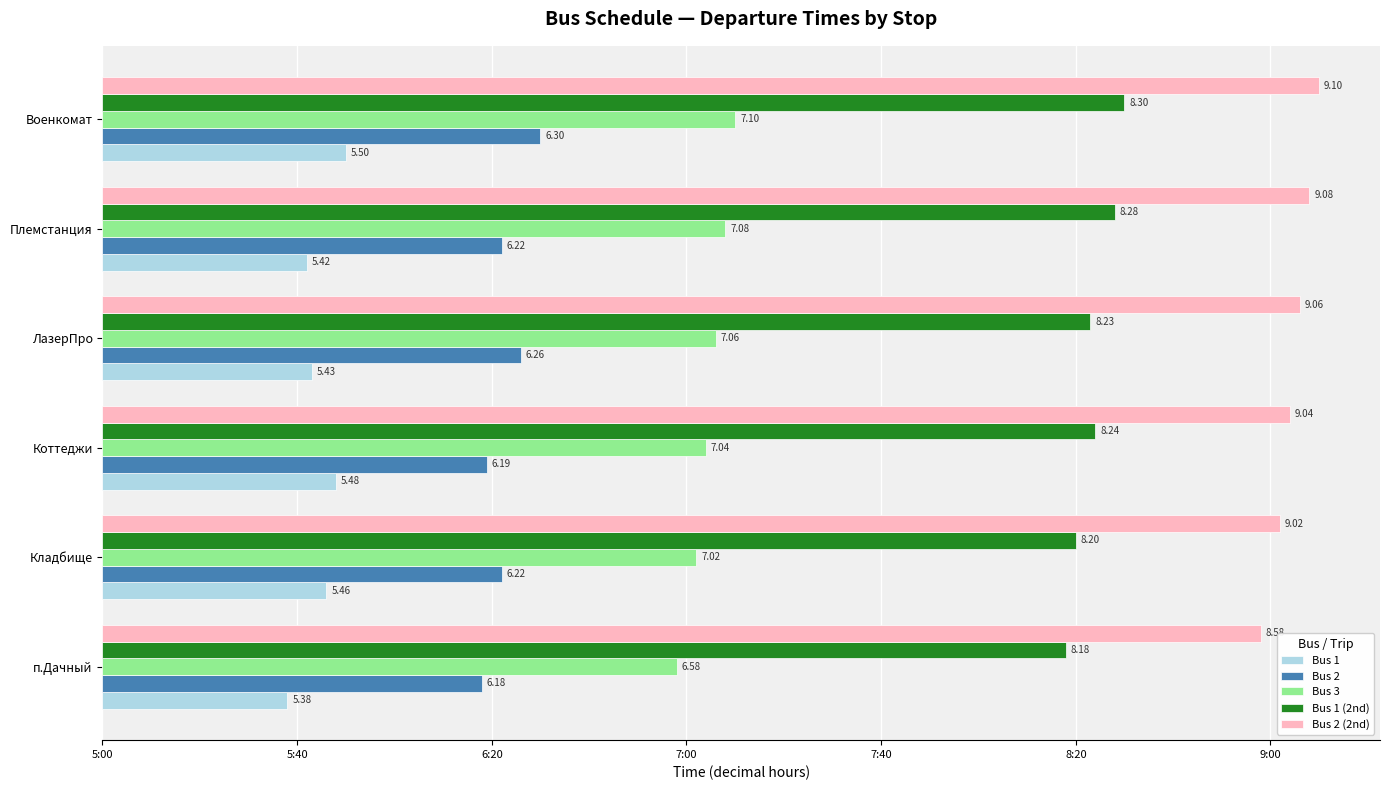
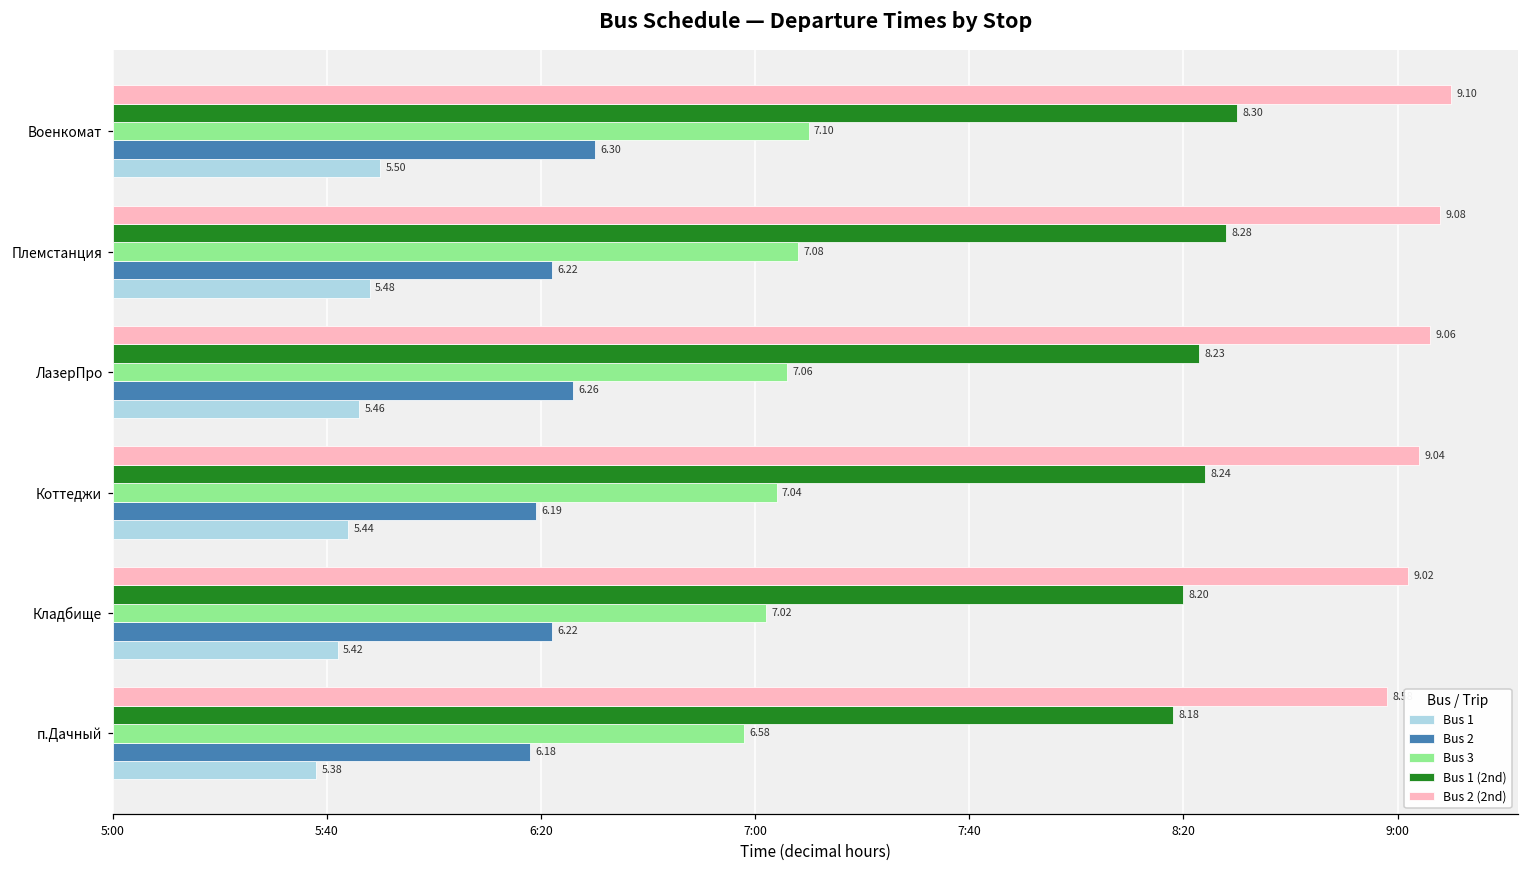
  {
    "Bus 1": {
-     "Племстанция": 5.42,
-     "ЛазерПро": 5.43,
-     "Коттеджи": 5.48,
-     "Кладбище": 5.46
+     "Племстанция": 5.48,
+     "ЛазерПро": 5.46,
+     "Коттеджи": 5.44,
+     "Кладбище": 5.42
    }
  }
